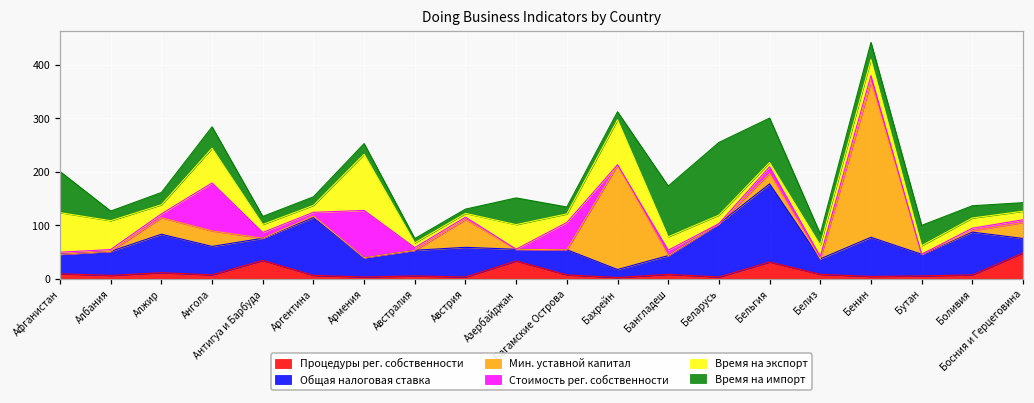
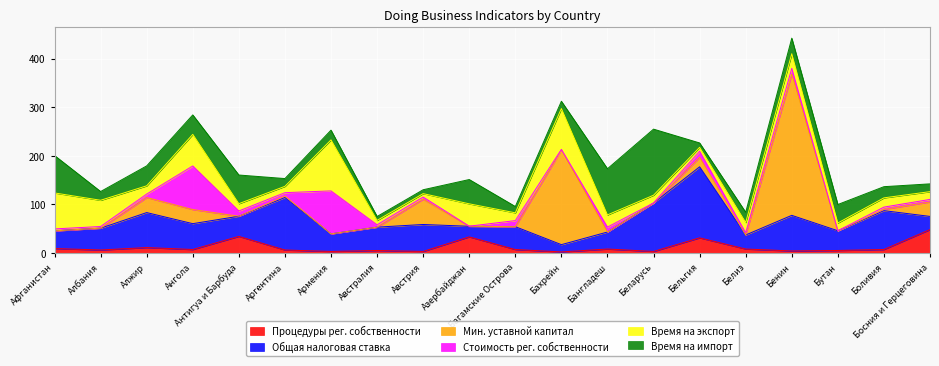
  {
    "Процедуры рег. собственности": {
      "Афганистан": 10,
      "Албания": 10,
      "Алжир": 10,
      "Ангола": 10,
      "Антигуа и Барбуда": 30,
      "Аргентина": 10,
      "Армения": 0,
      "Австралия": 10,
      "Австрия": 0,
      "Азербайджан": 30,
      "Багамские Острова": 10,
      "Бахрейн": 0,
      "Бангладеш": 10,
      "Беларусь": 0,
      "Бельгия": 30,
      "Белиз": 10,
      "Бенин": 0,
      "Бутан": 10,
      "Боливия": 10,
      "Босния и Герцеговина": 50
    },
    "Общая налоговая ставка": {
      "Алжир": 70,
      "Ангола": 50,
      "Австрия": 60,
      "Бахрейн": 20,
      "Бельгия": 150,
      "Бенин": 70,
      "Босния и Герцеговина": 30
    },
    "Мин. уставной капитал": {
      "Алжир": 30,
      "Ангола": 30,
      "Бельгия": 20,
      "Бенин": 290
    },
    "Стоимость рег. собственности": {
      "Алжир": 10,
      "Ангола": 90,
      "Антигуа и Барбуда": 10,
      "Аргентина": 10,
      "Армения": 90,
-     "Багамские Острова": 50,
+     "Багамские Острова": 10,
      "Бангладеш": 10,
      "Бельгия": 10,
      "Бенин": 10
    },
    "Время на экспорт": {
      "Афганистан": 70,
      "Албания": 50,
      "Алжир": 20,
      "Ангола": 70,
      "Антигуа и Барбуда": 20,
      "Аргентина": 10,
      "Армения": 110,
      "Австралия": 10,
      "Австрия": 10,
      "Азербайджан": 50,
      "Багамские Острова": 20,
      "Бахрейн": 80,
      "Бангладеш": 30,
      "Беларусь": 20,
      "Бельгия": 10,
      "Белиз": 20,
      "Бенин": 30,
      "Бутан": 20,
      "Боливия": 20,
      "Босния и Герцеговина": 20
    },
    "Время на импорт": {
      "Афганистан": 80,
      "Албания": 20,
-     "Алжир": 20,
+     "Алжир": 40,
      "Ангола": 40,
-     "Антигуа и Барбуда": 20,
+     "Антигуа и Барбуда": 60,
      "Аргентина": 20,
      "Армения": 20,
      "Австралия": 10,
      "Австрия": 10,
      "Азербайджан": 50,
      "Багамские Острова": 10,
      "Бахрейн": 20,
      "Бангладеш": 90,
      "Беларусь": 140,
-     "Бельгия": 80,
+     "Бельгия": 10,
      "Белиз": 20,
      "Бенин": 30,
      "Бутан": 40,
      "Боливия": 20,
      "Босния и Герцеговина": 20
    }
  }
